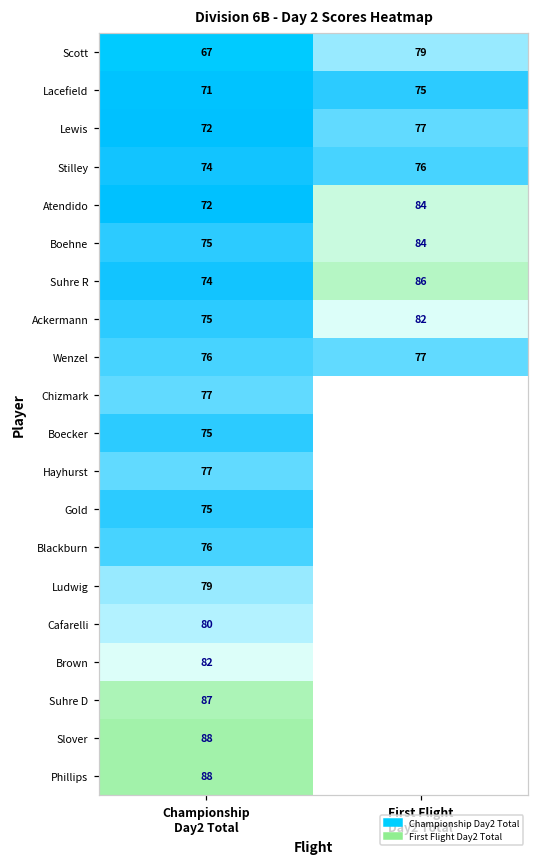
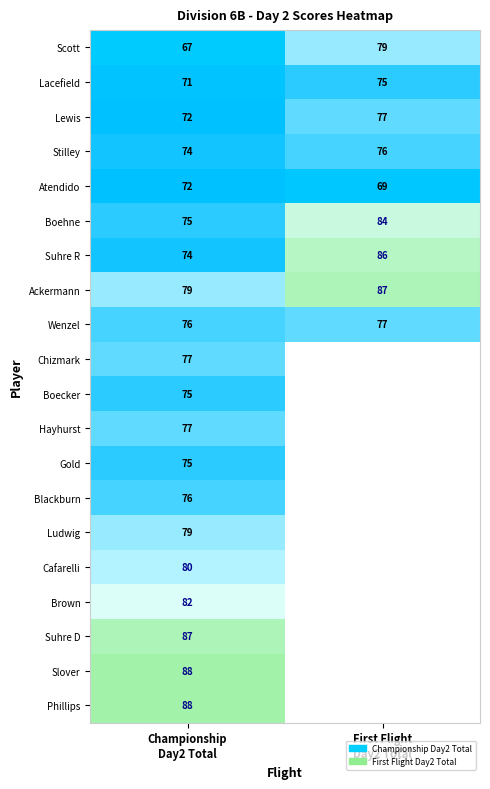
  {
    "Scott": {
      "Championship Day2 Total": 67,
      "First Flight Day2 Total": 79
    },
    "Lacefield": {
      "Championship Day2 Total": 71,
      "First Flight Day2 Total": 75
    },
    "Lewis": {
      "Championship Day2 Total": 72,
      "First Flight Day2 Total": 77
    },
    "Stilley": {
      "Championship Day2 Total": 74,
      "First Flight Day2 Total": 76
    },
    "Atendido": {
      "Championship Day2 Total": 72,
-     "First Flight Day2 Total": 84
+     "First Flight Day2 Total": 69
    },
    "Boehne": {
      "Championship Day2 Total": 75,
      "First Flight Day2 Total": 84
    },
    "Suhre R": {
      "Championship Day2 Total": 74,
      "First Flight Day2 Total": 86
    },
    "Ackermann": {
-     "Championship Day2 Total": 75,
-     "First Flight Day2 Total": 82
+     "Championship Day2 Total": 79,
+     "First Flight Day2 Total": 87
    },
    "Wenzel": {
      "Championship Day2 Total": 76,
      "First Flight Day2 Total": 77
    },
    "Chizmark": {
      "Championship Day2 Total": 77
    },
    "Boecker": {
      "Championship Day2 Total": 75
    },
    "Hayhurst": {
      "Championship Day2 Total": 77
    },
    "Gold": {
      "Championship Day2 Total": 75
    },
    "Blackburn": {
      "Championship Day2 Total": 76
    },
    "Ludwig": {
      "Championship Day2 Total": 79
    },
    "Cafarelli": {
      "Championship Day2 Total": 80
    },
    "Brown": {
      "Championship Day2 Total": 82
    },
    "Suhre D": {
      "Championship Day2 Total": 87
    },
    "Slover": {
      "Championship Day2 Total": 88
    },
    "Phillips": {
      "Championship Day2 Total": 88
    }
  }
